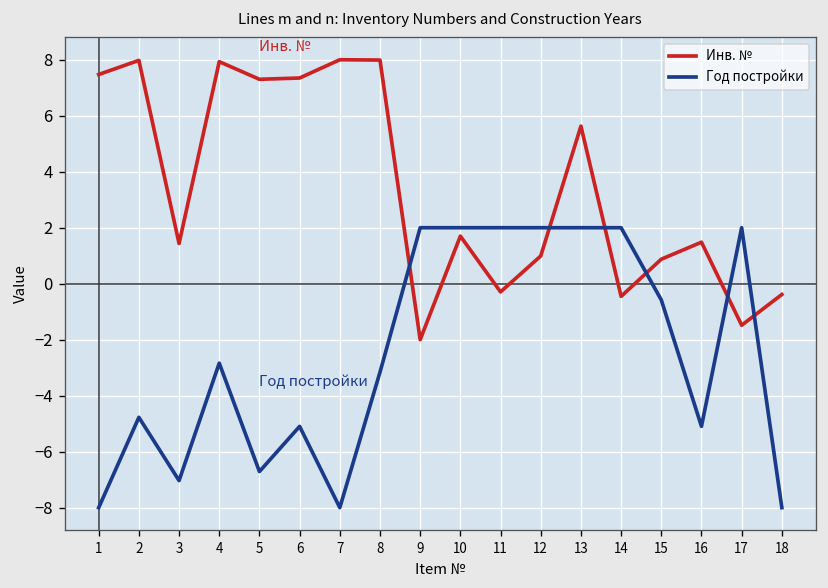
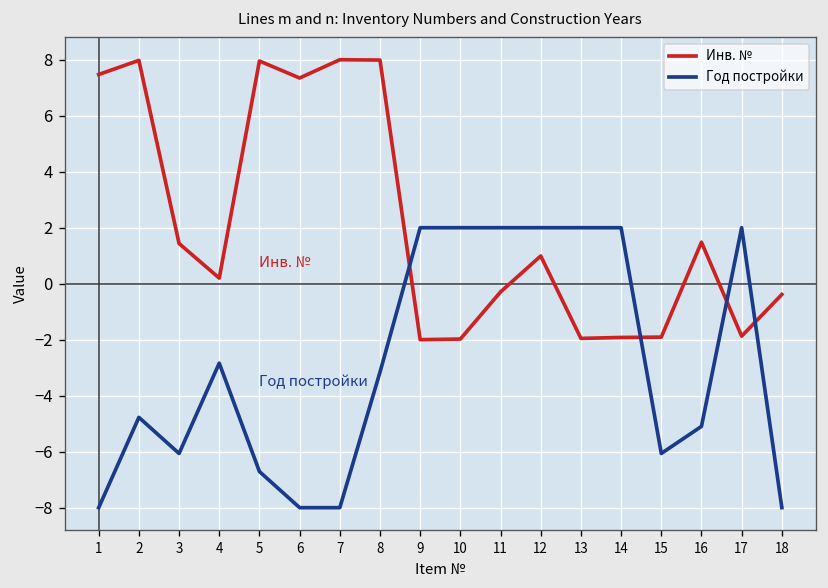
  {
    "Инв. №": {
      "1": 7.5,
      "2": 8.0,
      "3": 1.4,
-     "4": 7.9,
-     "5": 7.3,
+     "4": 0.2,
+     "5": 8.0,
      "6": 7.3,
      "7": 8.0,
      "8": 8.0,
      "9": -2.0,
-     "10": 1.7,
+     "10": -2.0,
      "11": -0.3,
      "12": 1.0,
-     "13": 5.6,
-     "14": -0.5,
-     "15": 0.9,
+     "13": -2.0,
+     "14": -1.9,
+     "15": -1.9,
      "16": 1.5,
-     "17": -1.5,
+     "17": -1.9,
      "18": -0.4
    },
    "Год постройки": {
      "1": -8.0,
      "2": -4.8,
-     "3": -7.0,
+     "3": -6.1,
      "4": -2.8,
      "5": -6.7,
-     "6": -5.1,
+     "6": -8.0,
      "7": -8.0,
      "8": -3.2,
      "9": 2.0,
      "10": 2.0,
      "11": 2.0,
      "12": 2.0,
      "13": 2.0,
      "14": 2.0,
-     "15": -0.6,
+     "15": -6.1,
      "16": -5.1,
      "17": 2.0,
      "18": -8.0
    }
  }
